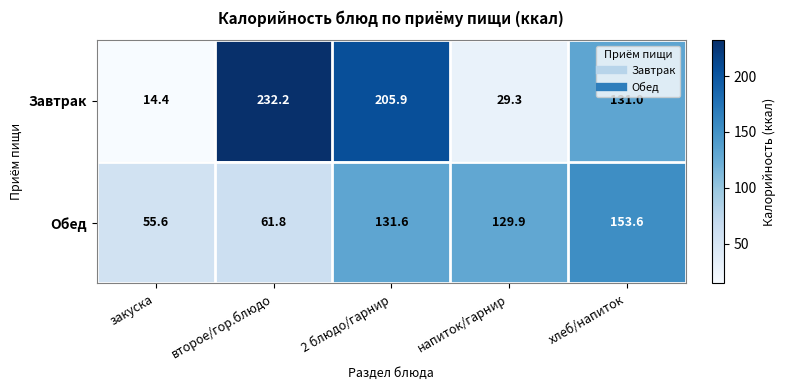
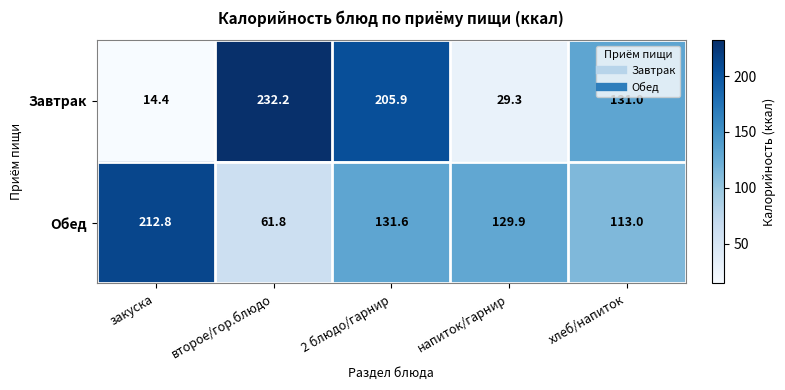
  {
    "Завтрак": {
      "закуска": 14.4,
      "второе/гор.блюдо": 232.2,
      "2 блюдо/гарнир": 205.9,
      "напиток/гарнир": 29.3
    },
    "Обед": {
-     "закуска": 55.6,
+     "закуска": 212.8,
      "второе/гор.блюдо": 61.8,
      "2 блюдо/гарнир": 131.6,
      "напиток/гарнир": 129.9,
-     "хлеб/напиток": 153.6
+     "хлеб/напиток": 113.0
    }
  }
